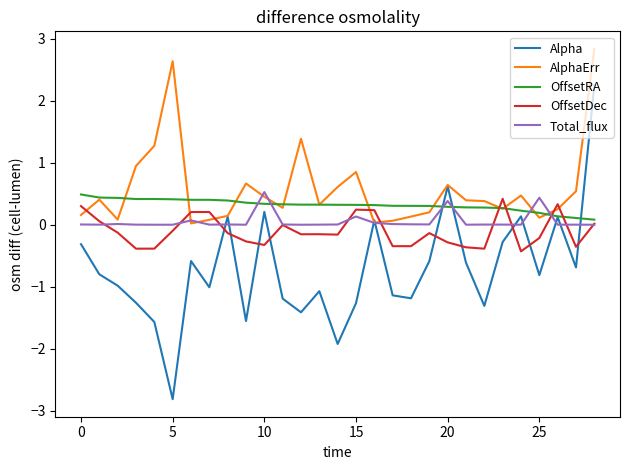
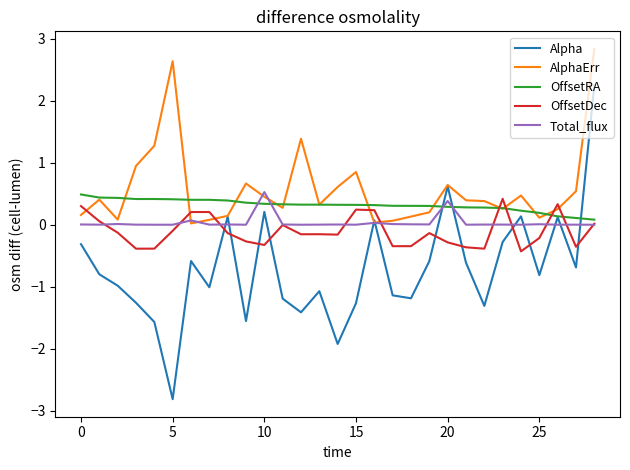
  {
    "Alpha": {
      "0": -0.3,
      "5": -2.8,
      "10": 0.2,
      "15": -1.3,
      "25": -0.8
    },
    "AlphaErr": {
      "0": 0.2,
      "5": 2.6,
      "10": 0.5,
      "15": 0.9,
      "25": 0.1
    },
    "OffsetRA": {
      "0": 0.5,
      "5": 0.4,
      "10": 0.3,
      "15": 0.3,
      "20": 0.3,
      "25": 0.2
    },
    "OffsetDec": {
      "0": 0.3,
      "5": -0.1,
      "10": -0.3,
      "15": 0.2,
      "20": -0.3,
      "25": -0.2
    },
    "Total_flux": {
      "0": 0.0,
      "5": 0.0,
      "10": 0.5,
-     "15": 0.1,
+     "15": 0.0,
      "20": 0.4,
-     "25": 0.4
+     "25": 0.0
    }
  }
